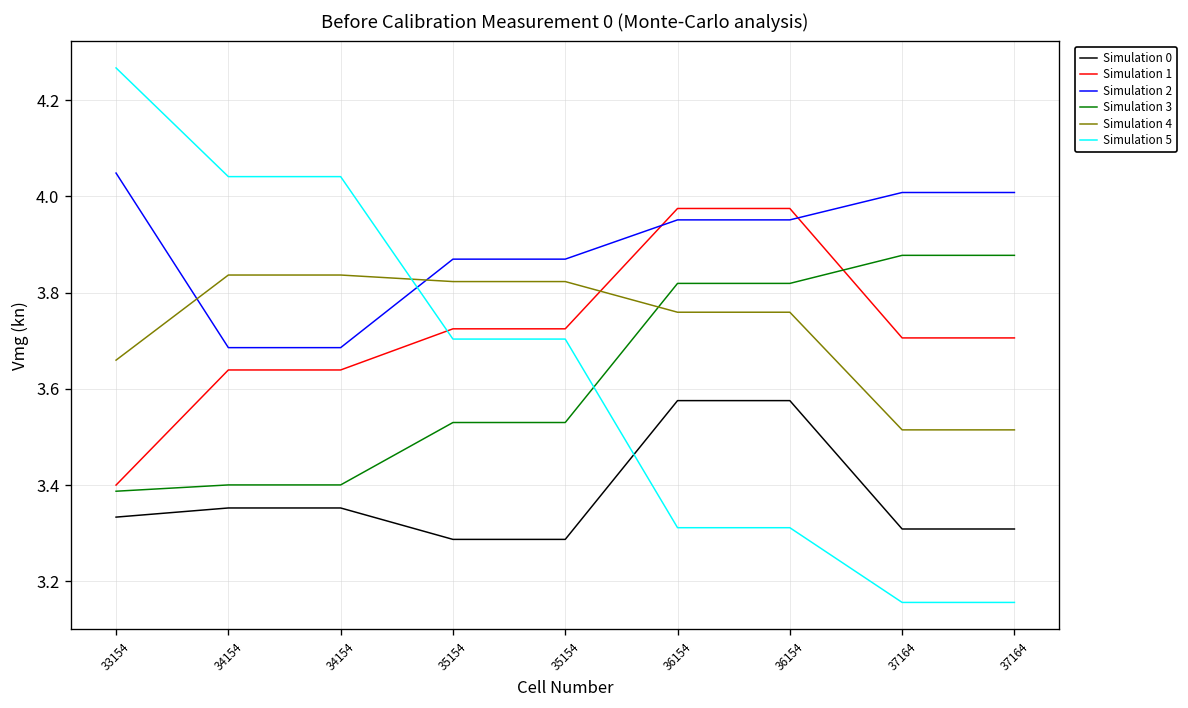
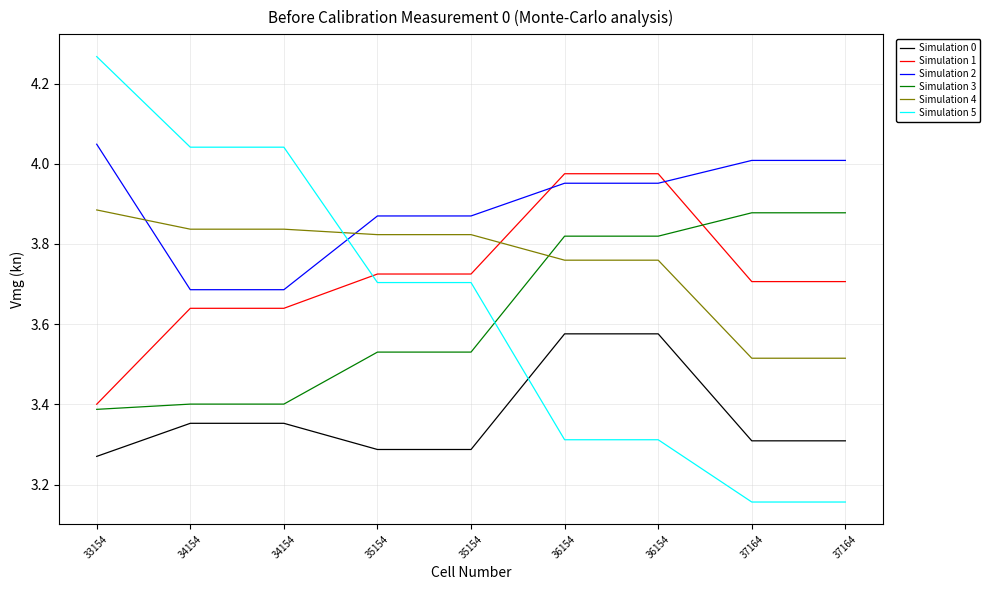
  {
    "Simulation 0": {
-     "33154": 3.33
+     "33154": 3.27
    },
    "Simulation 1": {
      "33154": 3.40
    },
    "Simulation 2": {
      "33154": 4.05
    },
    "Simulation 3": {
      "33154": 3.39
    },
    "Simulation 4": {
-     "33154": 3.66
+     "33154": 3.88
    },
    "Simulation 5": {
      "33154": 4.27
    }
  }
